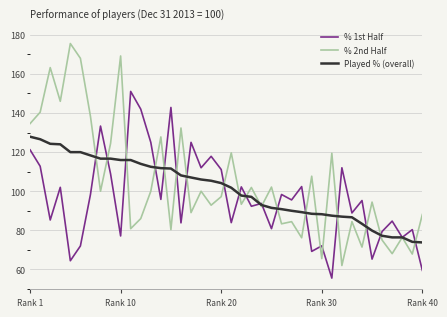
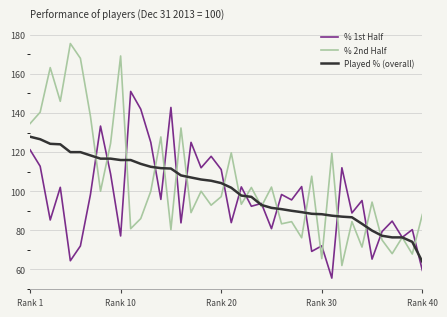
  {
    "% 1st Half": {
      "Rank 1": 121,
      "Rank 10": 77,
      "Rank 20": 111,
      "Rank 30": 72,
      "Rank 40": 60
    },
    "% 2nd Half": {
      "Rank 1": 135,
      "Rank 10": 169,
      "Rank 20": 97,
      "Rank 30": 66,
      "Rank 40": 88
    },
    "Played % (overall)": {
      "Rank 1": 128,
      "Rank 10": 116,
      "Rank 20": 104,
      "Rank 30": 88,
-     "Rank 40": 74
+     "Rank 40": 64
    }
  }
